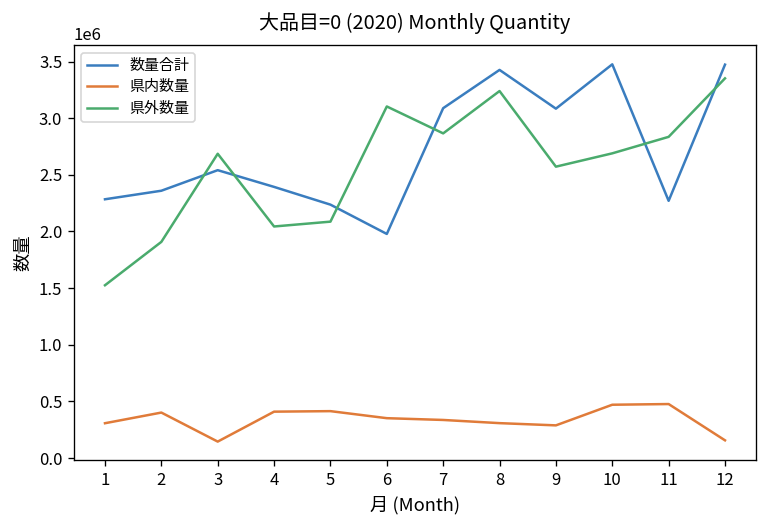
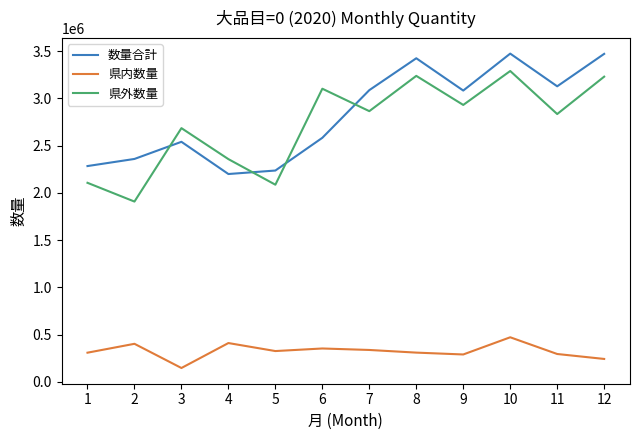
  {
    "数量合計": {
      "1": 2300000,
      "2": 2400000,
      "3": 2500000,
-     "4": 2400000,
+     "4": 2200000,
      "5": 2200000,
-     "6": 2000000,
+     "6": 2600000,
      "7": 3100000,
      "8": 3400000,
      "9": 3100000,
      "10": 3500000,
-     "11": 2300000,
+     "11": 3100000,
      "12": 3500000
    },
    "県内数量": {
      "1": 300000,
      "2": 400000,
      "3": 100000,
      "4": 400000,
-     "5": 400000,
+     "5": 300000,
      "6": 400000,
      "7": 300000,
      "8": 300000,
      "9": 300000,
      "10": 500000,
-     "11": 500000,
-     "12": 160000
+     "11": 300000,
+     "12": 240000
    },
    "県外数量": {
-     "1": 1500000,
+     "1": 2100000,
      "2": 1900000,
      "3": 2700000,
-     "4": 2000000,
+     "4": 2400000,
      "5": 2100000,
      "6": 3100000,
      "7": 2900000,
      "8": 3200000,
-     "9": 2600000,
-     "10": 2700000,
+     "9": 2900000,
+     "10": 3300000,
      "11": 2800000,
-     "12": 3400000
+     "12": 3200000
    }
  }
